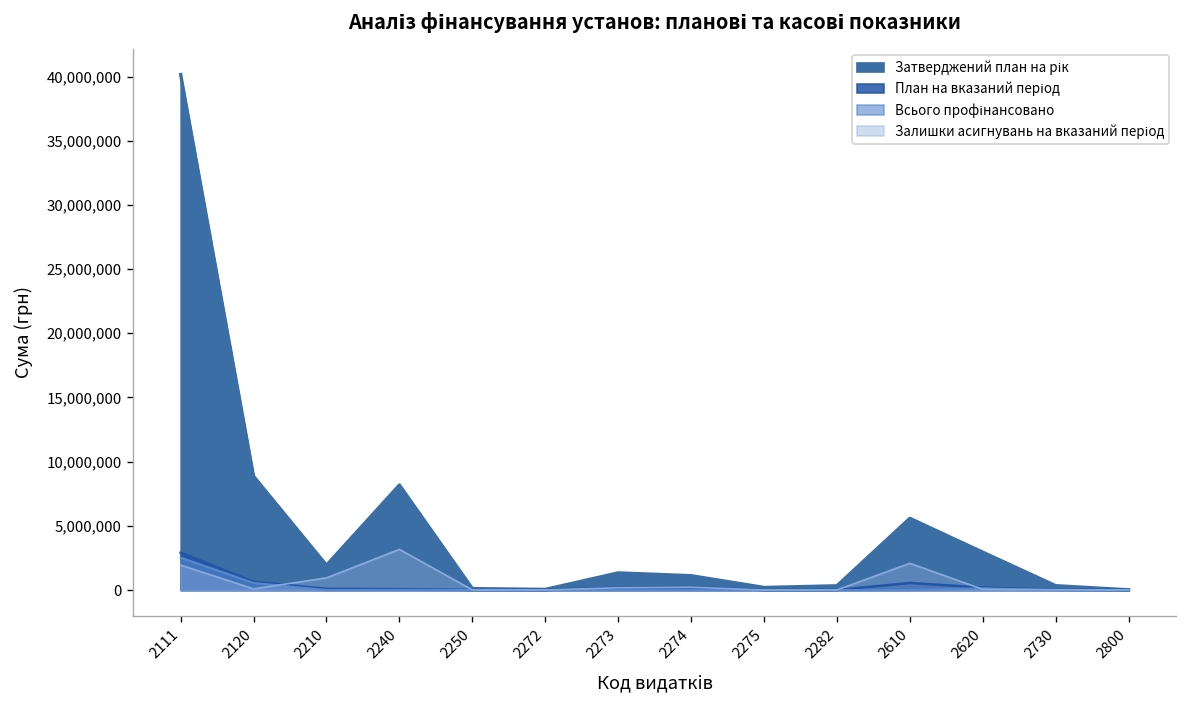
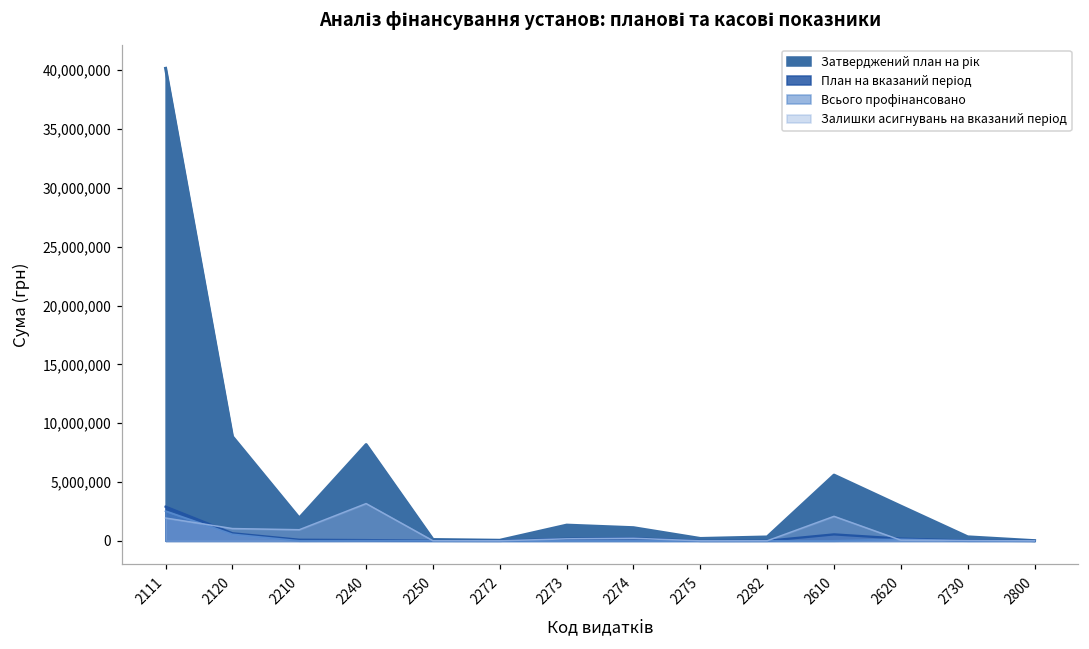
  {
    "Залишки асигнувань на вказаний період": {
      "2111": "1,900,000",
-     "2120": "100,000",
+     "2120": "1,000,000",
      "2210": "900,000",
      "2240": "3,200,000",
      "2610": "2,100,000"
    }
  }
